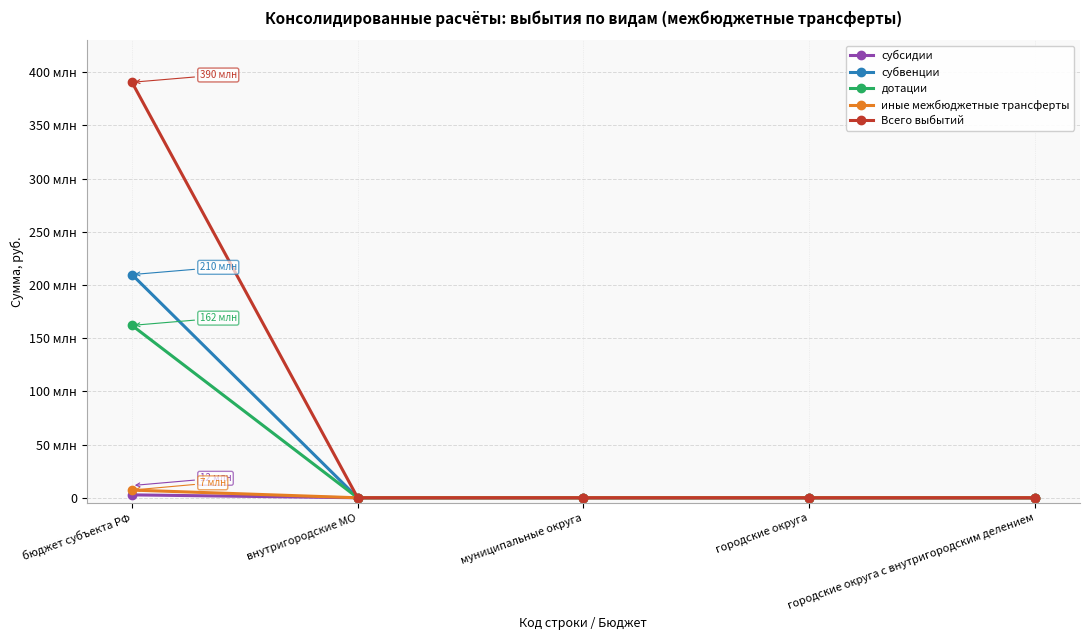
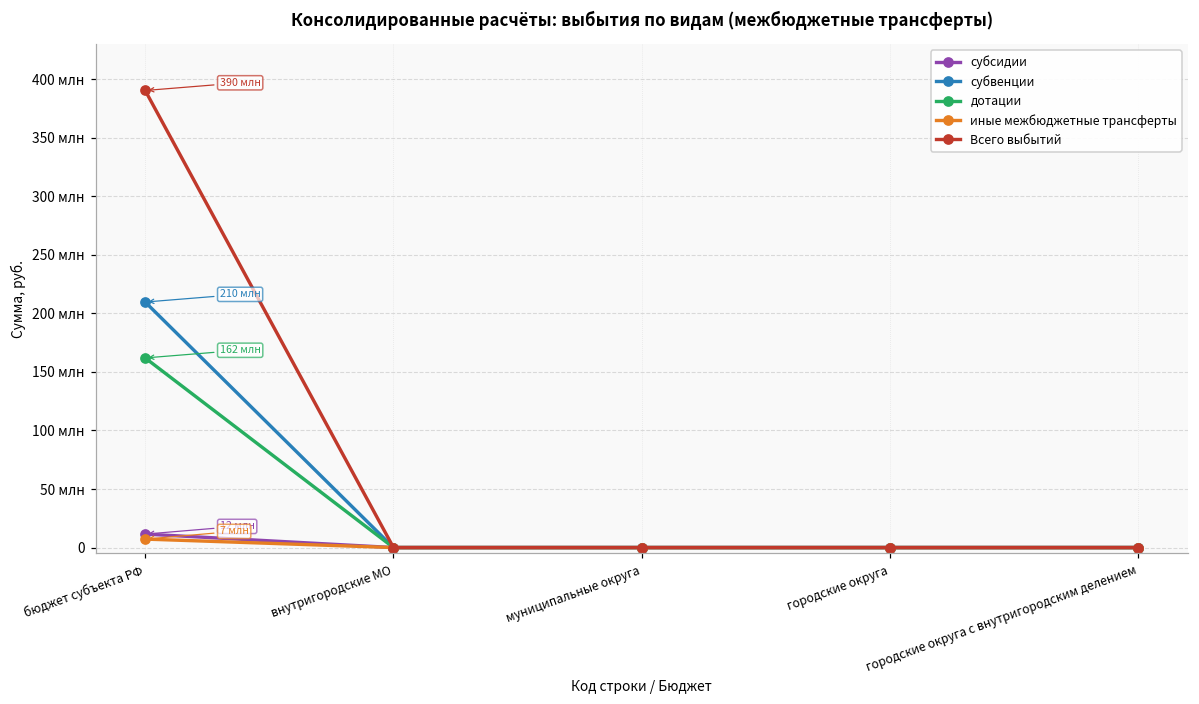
  {
    "субсидии": {
-     "бюджет субъекта РФ": "3 млн"
+     "бюджет субъекта РФ": "12 млн"
    }
  }
